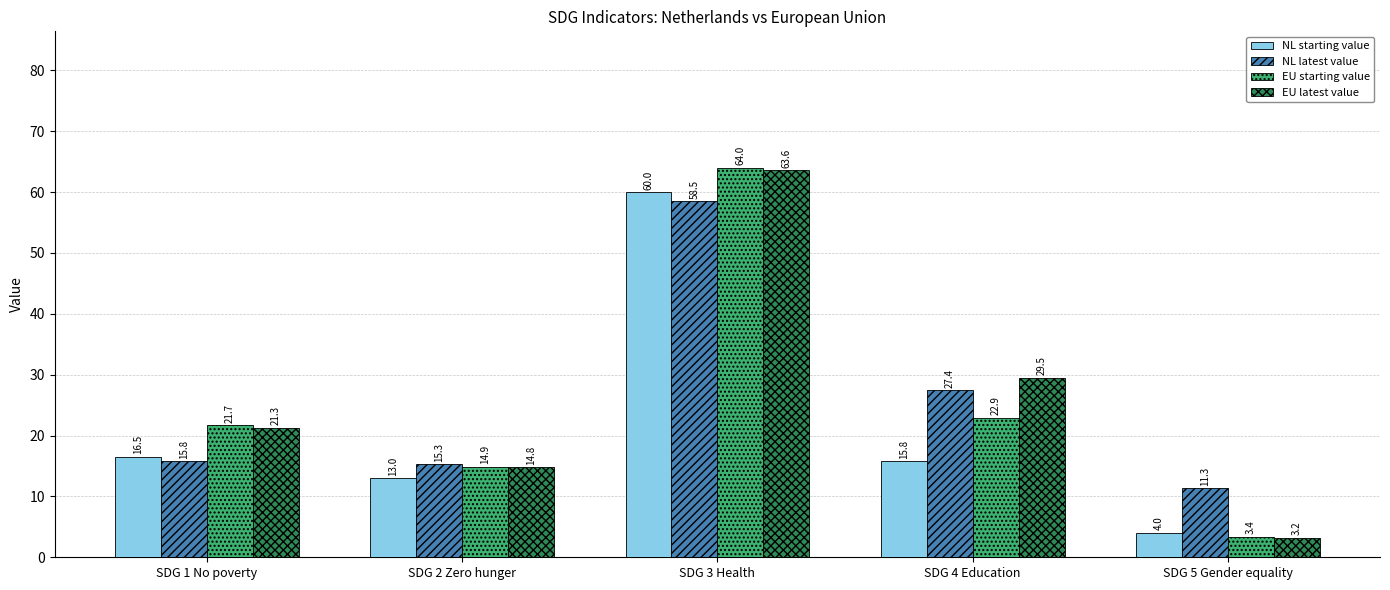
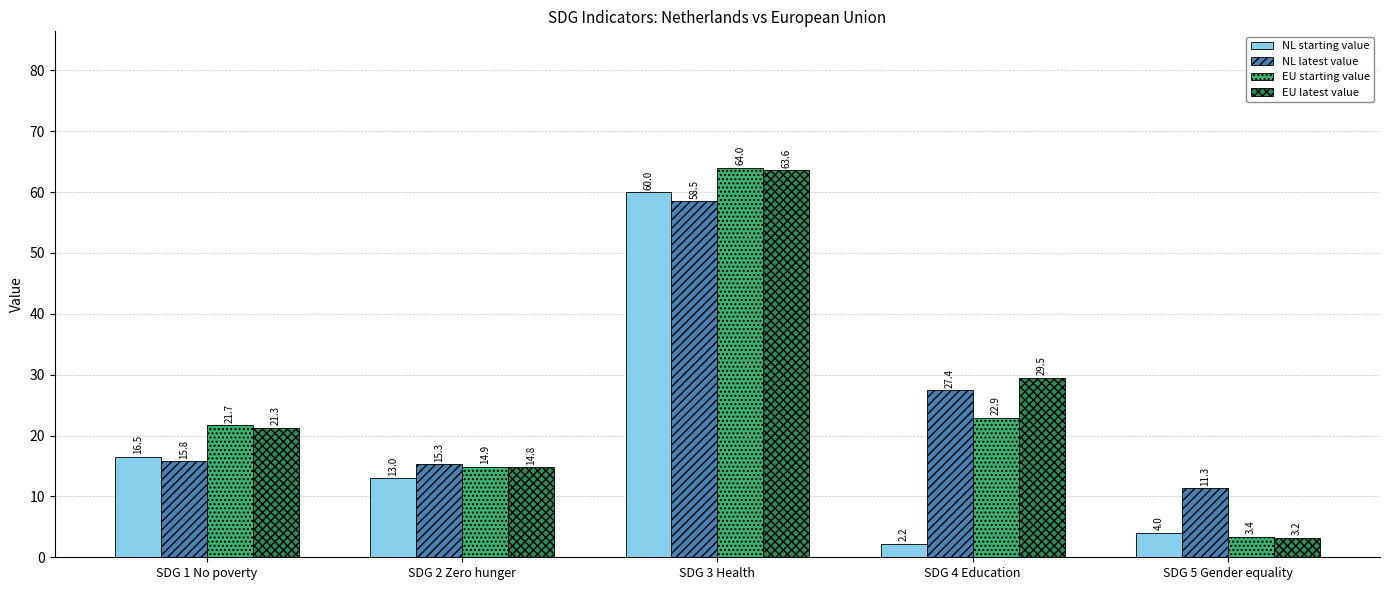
  {
    "NL starting value": {
      "SDG 1 No poverty": 16.5,
      "SDG 2 Zero hunger": 13.0,
      "SDG 3 Health": 60.0,
-     "SDG 4 Education": 15.8,
+     "SDG 4 Education": 2.2,
      "SDG 5 Gender equality": 4.0
    },
    "NL latest value": {
      "SDG 1 No poverty": 15.8,
      "SDG 2 Zero hunger": 15.3,
      "SDG 3 Health": 58.5,
      "SDG 4 Education": 27.4,
      "SDG 5 Gender equality": 11.3
    }
  }
